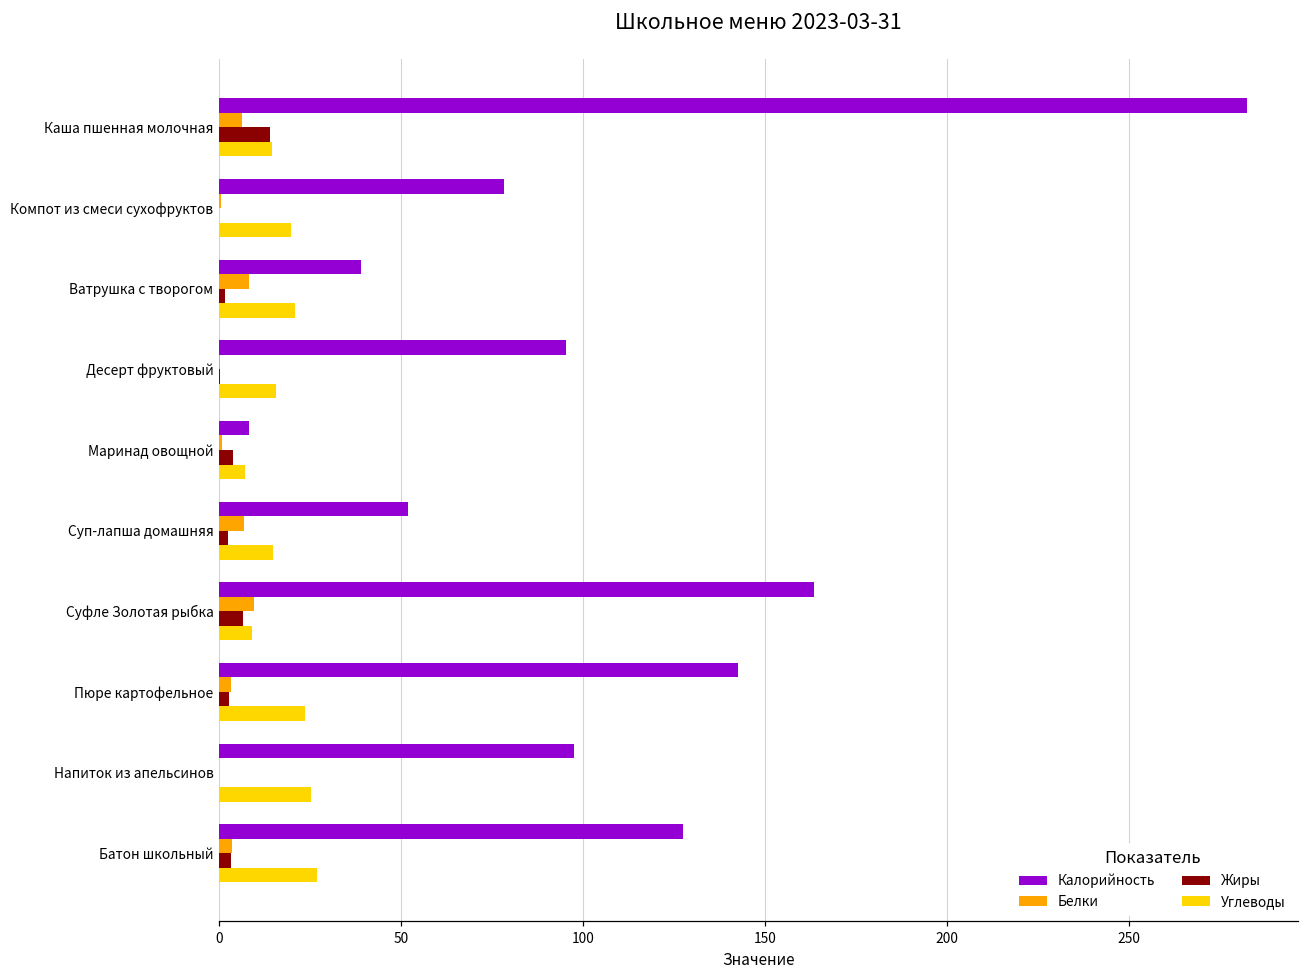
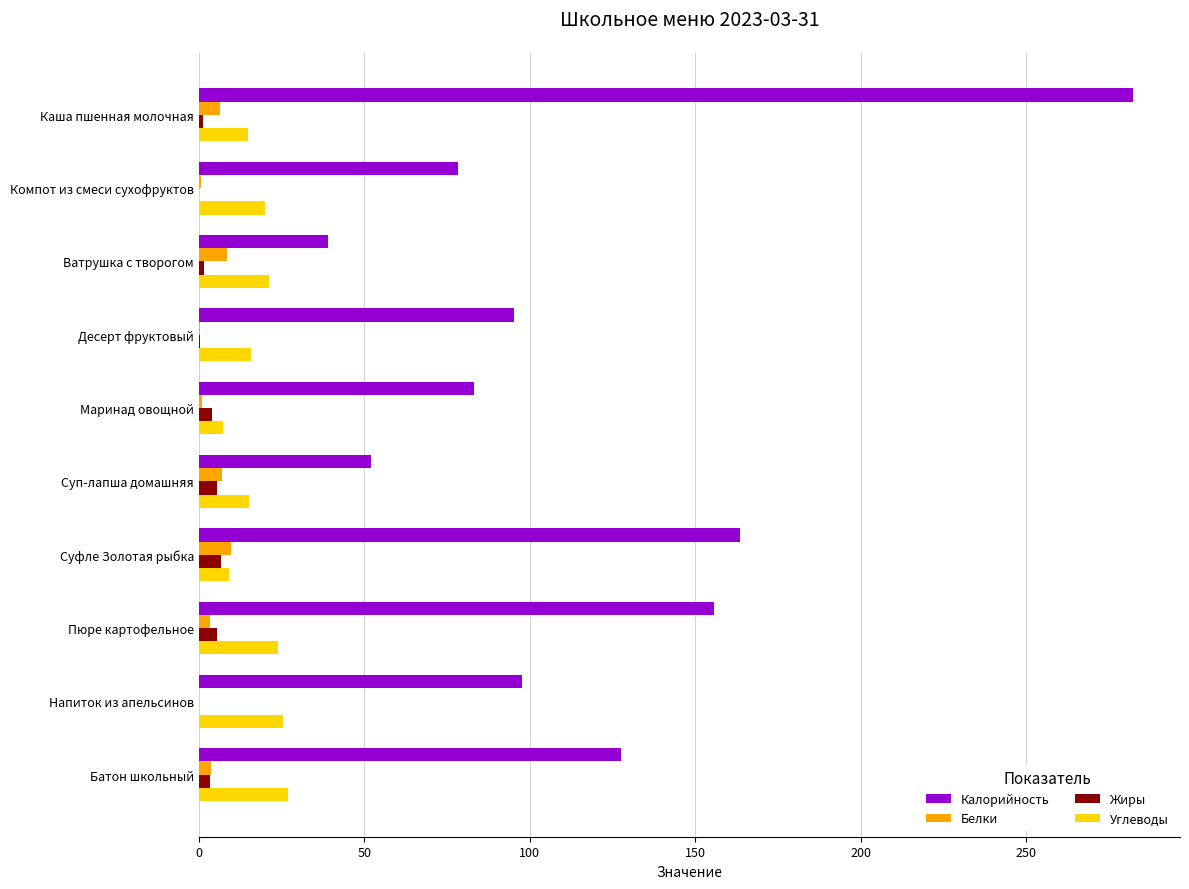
  {
    "Калорийность": {
      "Каша пшенная молочная": 282,
      "Компот из смеси сухофруктов": 78,
      "Ватрушка с творогом": 39,
      "Десерт фруктовый": 95,
-     "Маринад овощной": 8,
+     "Маринад овощной": 83,
      "Суп-лапша домашняя": 52,
      "Суфле Золотая рыбка": 164,
-     "Пюре картофельное": 143,
+     "Пюре картофельное": 156,
      "Напиток из апельсинов": 98,
      "Батон школьный": 128
    },
    "Жиры": {
-     "Каша пшенная молочная": 14,
+     "Каша пшенная молочная": 1,
      "Компот из смеси сухофруктов": 0,
      "Ватрушка с творогом": 2,
      "Маринад овощной": 4,
-     "Суп-лапша домашняя": 2,
+     "Суп-лапша домашняя": 6,
      "Суфле Золотая рыбка": 7,
-     "Пюре картофельное": 3,
+     "Пюре картофельное": 5,
      "Батон школьный": 3
    }
  }
